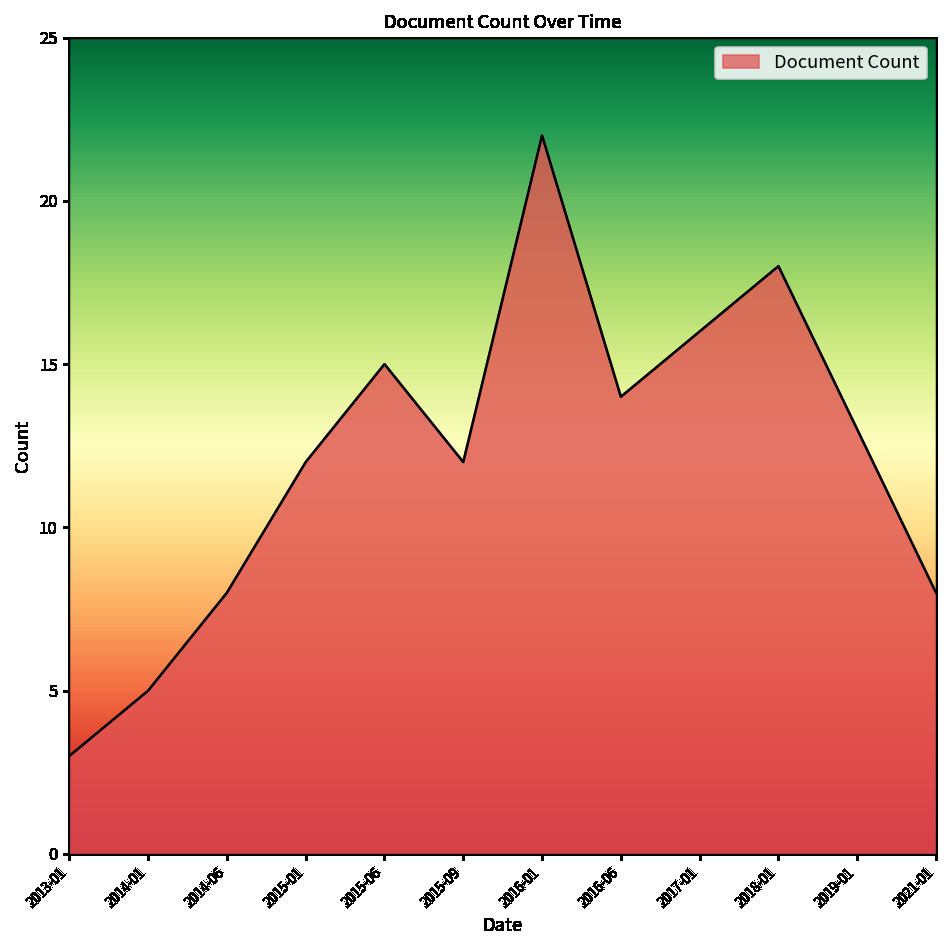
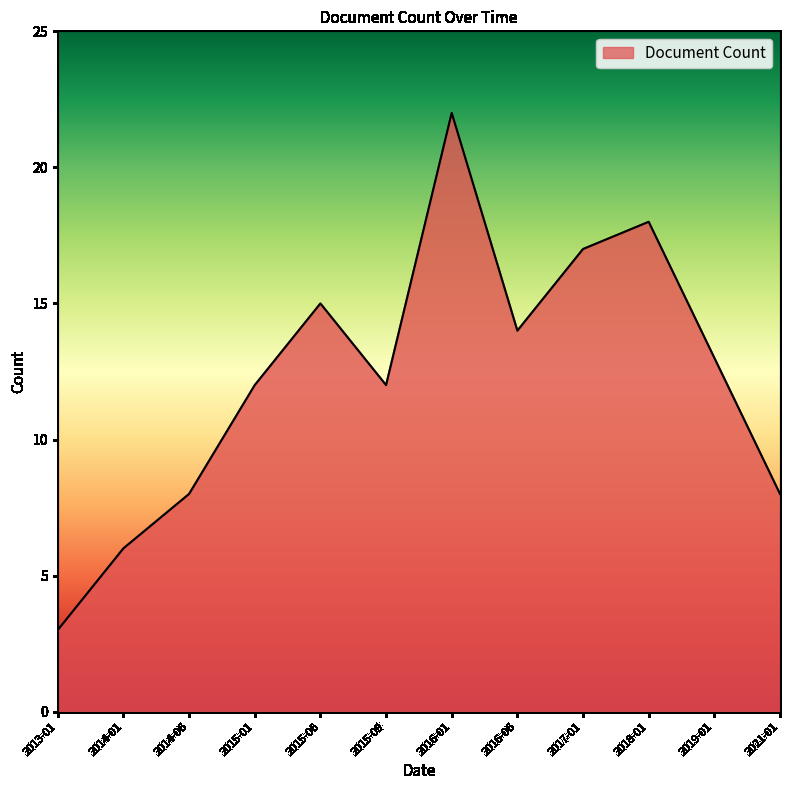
  {
    "2013-01": 3,
-   "2014-01": 5,
+   "2014-01": 6,
    "2014-06": 8,
    "2015-01": 12,
    "2015-06": 15,
    "2015-09": 12,
    "2016-01": 22,
    "2016-06": 14,
-   "2017-01": 16,
+   "2017-01": 17,
    "2018-01": 18,
    "2019-01": 13,
    "2021-01": 8
  }
